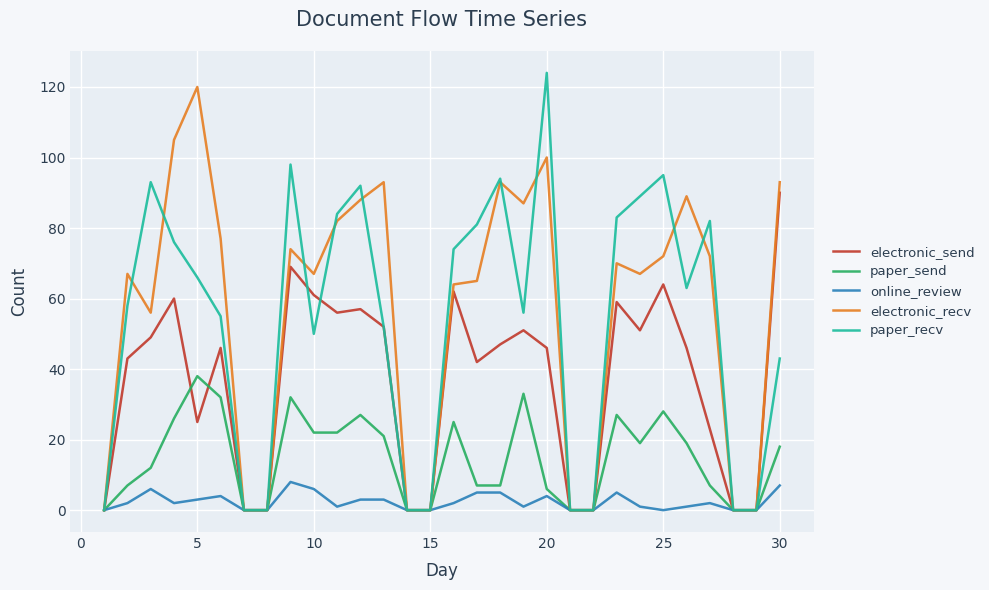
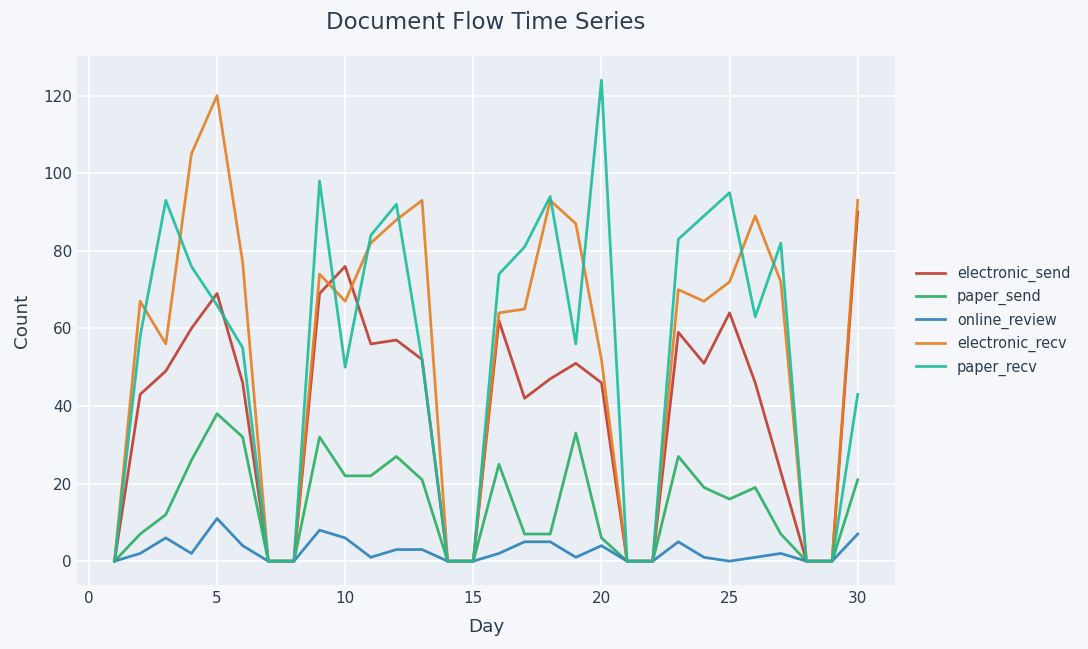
  {
    "electronic_send": {
-     "5": 25,
-     "10": 61,
+     "5": 69,
+     "10": 76,
      "20": 46,
      "25": 64,
      "30": 90
    },
    "paper_send": {
      "5": 38,
      "10": 22,
      "20": 6,
-     "25": 28,
-     "30": 18
+     "25": 16,
+     "30": 21
    },
    "online_review": {
-     "5": 3,
+     "5": 11,
      "10": 6,
      "20": 4,
      "25": 0,
      "30": 7
    },
    "electronic_recv": {
      "5": 120,
      "10": 67,
-     "20": 100,
+     "20": 52,
      "25": 72,
      "30": 93
    },
    "paper_recv": {
      "5": 66,
      "10": 50,
      "20": 124,
      "25": 95,
      "30": 43
    }
  }
